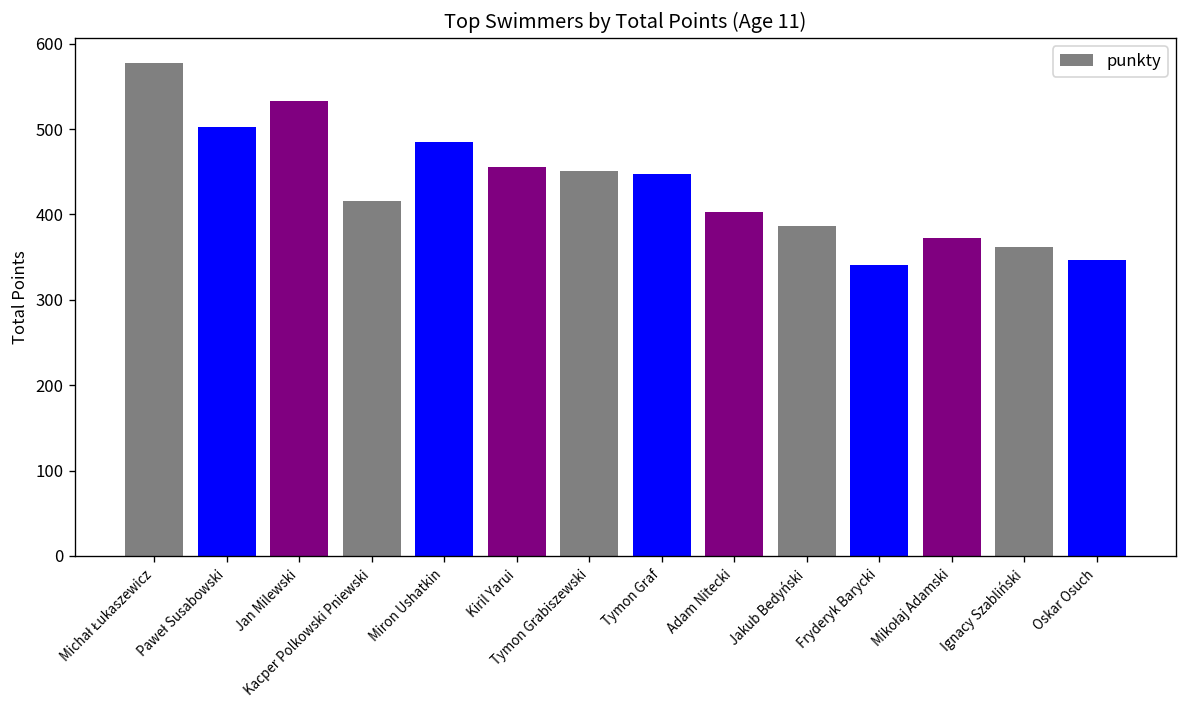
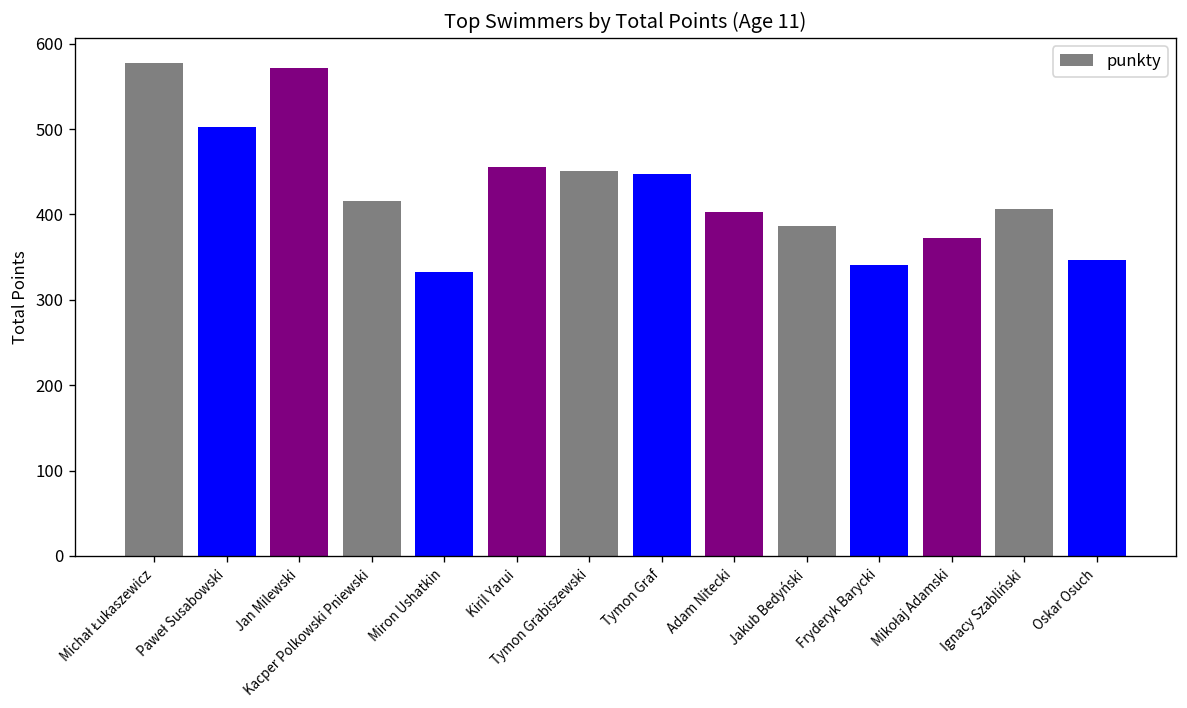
  {
    "Michał Łukaszewicz": 580,
    "Paweł Susabowski": 500,
-   "Jan Milewski": 530,
+   "Jan Milewski": 570,
    "Kacper Polkowski Pniewski": 420,
-   "Miron Ushatkin": 490,
+   "Miron Ushatkin": 330,
    "Kiril Yarui": 460,
    "Tymon Grabiszewski": 450,
    "Tymon Graf": 450,
    "Adam Nitecki": 400,
    "Jakub Bedyński": 390,
    "Fryderyk Barycki": 340,
    "Mikołaj Adamski": 370,
-   "Ignacy Szabliński": 360,
+   "Ignacy Szabliński": 410,
    "Oskar Osuch": 350
  }
